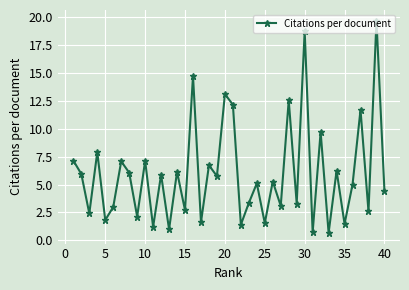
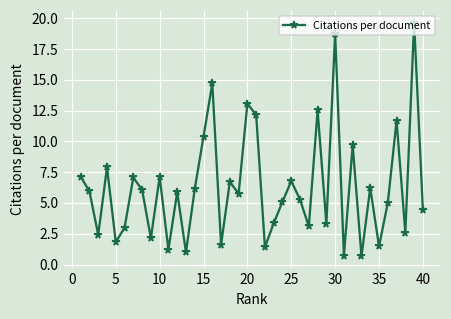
  {
    "5": 1.8,
    "10": 7.1,
-   "15": 2.7,
+   "15": 10.4,
    "20": 13.1,
-   "25": 1.6,
+   "25": 6.8,
    "35": 1.5,
    "40": 4.4
  }
